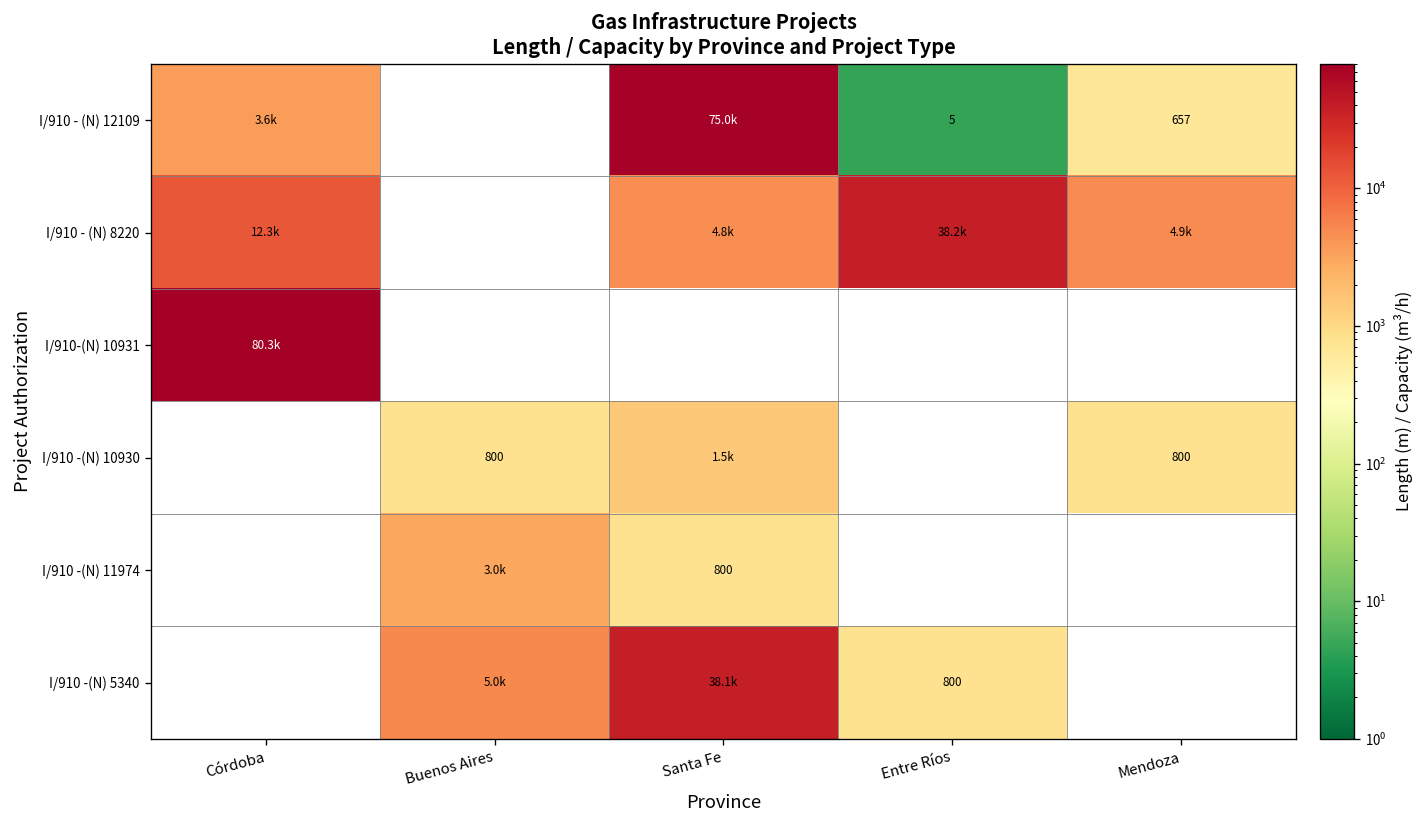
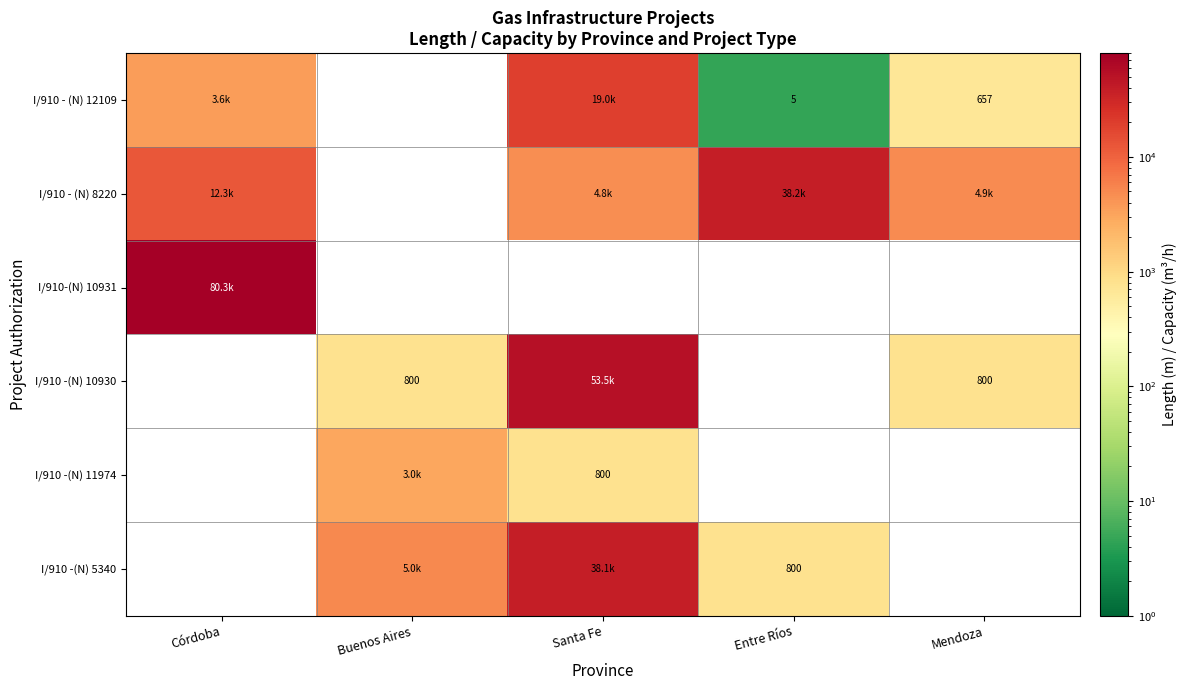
  {
    "I/910 - (N) 12109": {
      "Córdoba": "3.6k",
-     "Santa Fe": "75.0k",
+     "Santa Fe": "19.0k",
      "Entre Ríos": "5",
      "Mendoza": "657"
    },
    "I/910 - (N) 8220": {
      "Córdoba": "12.3k",
      "Santa Fe": "4.8k",
      "Entre Ríos": "38.2k",
      "Mendoza": "4.9k"
    },
    "I/910-(N) 10931": {
      "Córdoba": "80.3k"
    },
    "I/910 -(N) 10930": {
      "Buenos Aires": "800",
-     "Santa Fe": "1.5k",
+     "Santa Fe": "53.5k",
      "Mendoza": "800"
    },
    "I/910 -(N) 11974": {
      "Buenos Aires": "3.0k",
      "Santa Fe": "800"
    },
    "I/910 -(N) 5340": {
      "Buenos Aires": "5.0k",
      "Santa Fe": "38.1k",
      "Entre Ríos": "800"
    }
  }
